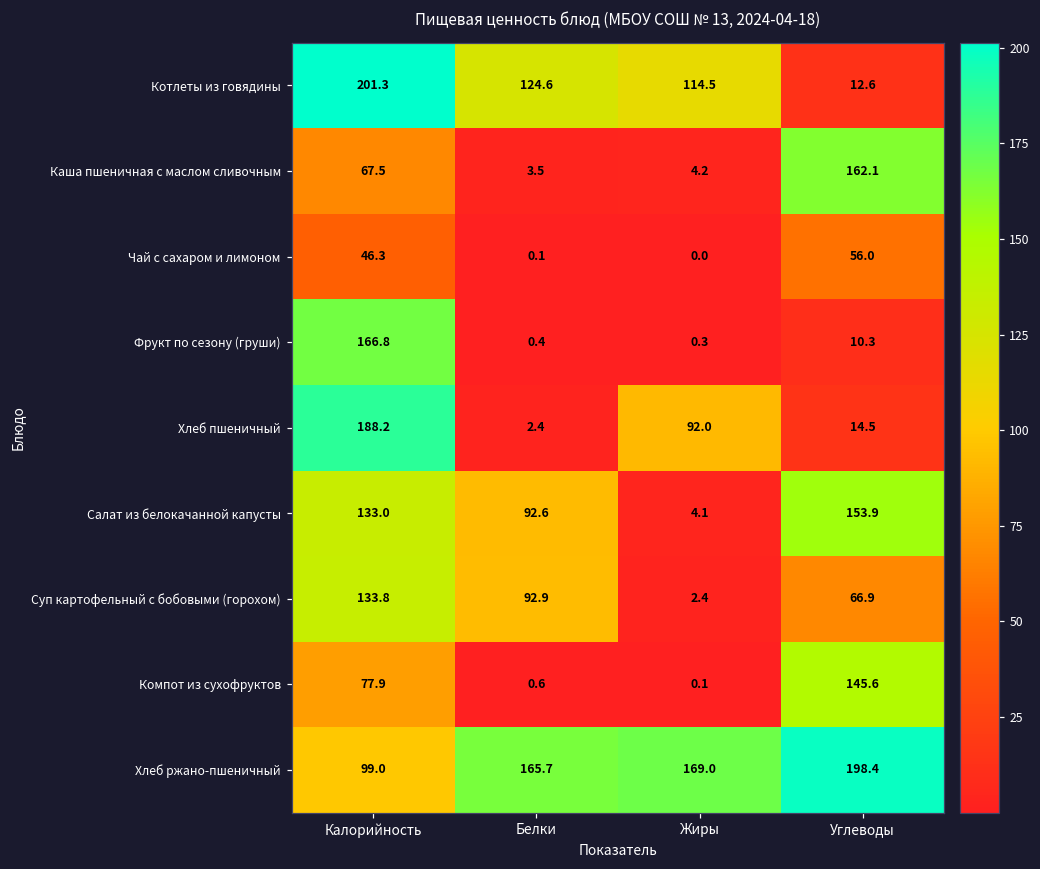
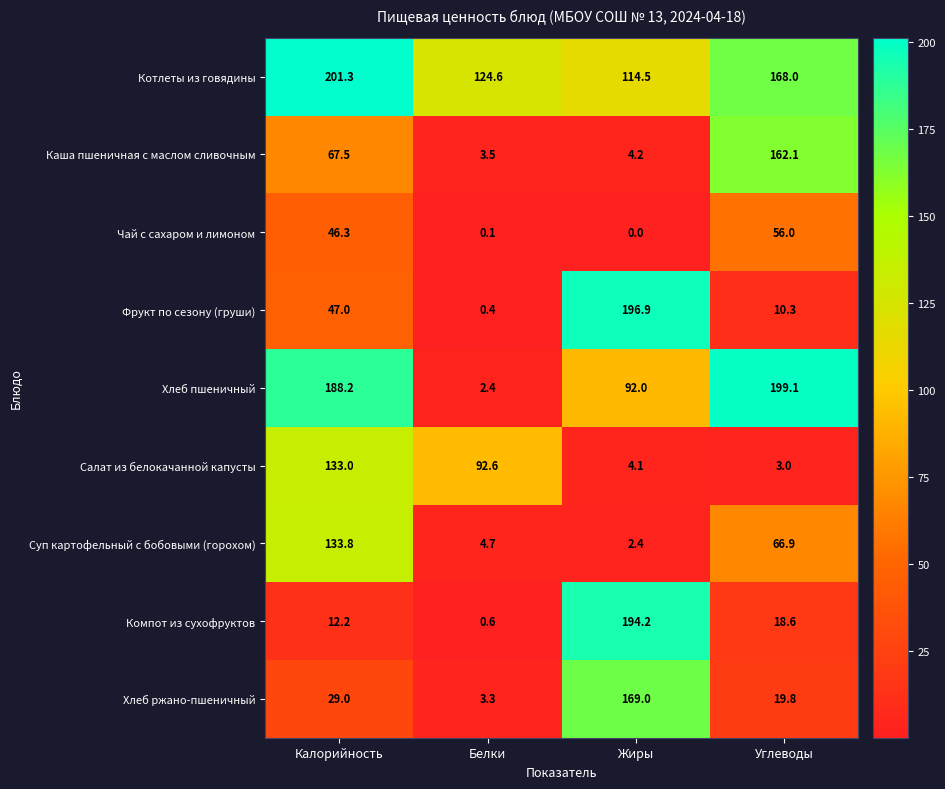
  {
    "Котлеты из говядины": {
      "Калорийность": 201.3,
      "Белки": 124.6,
      "Жиры": 114.5,
-     "Углеводы": 12.6
+     "Углеводы": 168.0
    },
    "Каша пшеничная с маслом сливочным": {
      "Калорийность": 67.5,
      "Белки": 3.5,
      "Жиры": 4.2,
      "Углеводы": 162.1
    },
    "Чай с сахаром и лимоном": {
      "Калорийность": 46.3,
      "Белки": 0.1,
      "Жиры": 0.0,
      "Углеводы": 56.0
    },
    "Фрукт по сезону (груши)": {
-     "Калорийность": 166.8,
+     "Калорийность": 47.0,
      "Белки": 0.4,
-     "Жиры": 0.3,
+     "Жиры": 196.9,
      "Углеводы": 10.3
    },
    "Хлеб пшеничный": {
      "Калорийность": 188.2,
      "Белки": 2.4,
      "Жиры": 92.0,
-     "Углеводы": 14.5
+     "Углеводы": 199.1
    },
    "Салат из белокачанной капусты": {
      "Калорийность": 133.0,
      "Белки": 92.6,
      "Жиры": 4.1,
-     "Углеводы": 153.9
+     "Углеводы": 3.0
    },
    "Суп картофельный с бобовыми (горохом)": {
      "Калорийность": 133.8,
-     "Белки": 92.9,
+     "Белки": 4.7,
      "Жиры": 2.4,
      "Углеводы": 66.9
    },
    "Компот из сухофруктов": {
-     "Калорийность": 77.9,
+     "Калорийность": 12.2,
      "Белки": 0.6,
-     "Жиры": 0.1,
-     "Углеводы": 145.6
+     "Жиры": 194.2,
+     "Углеводы": 18.6
    },
    "Хлеб ржано-пшеничный": {
-     "Калорийность": 99.0,
-     "Белки": 165.7,
+     "Калорийность": 29.0,
+     "Белки": 3.3,
      "Жиры": 169.0,
-     "Углеводы": 198.4
+     "Углеводы": 19.8
    }
  }
